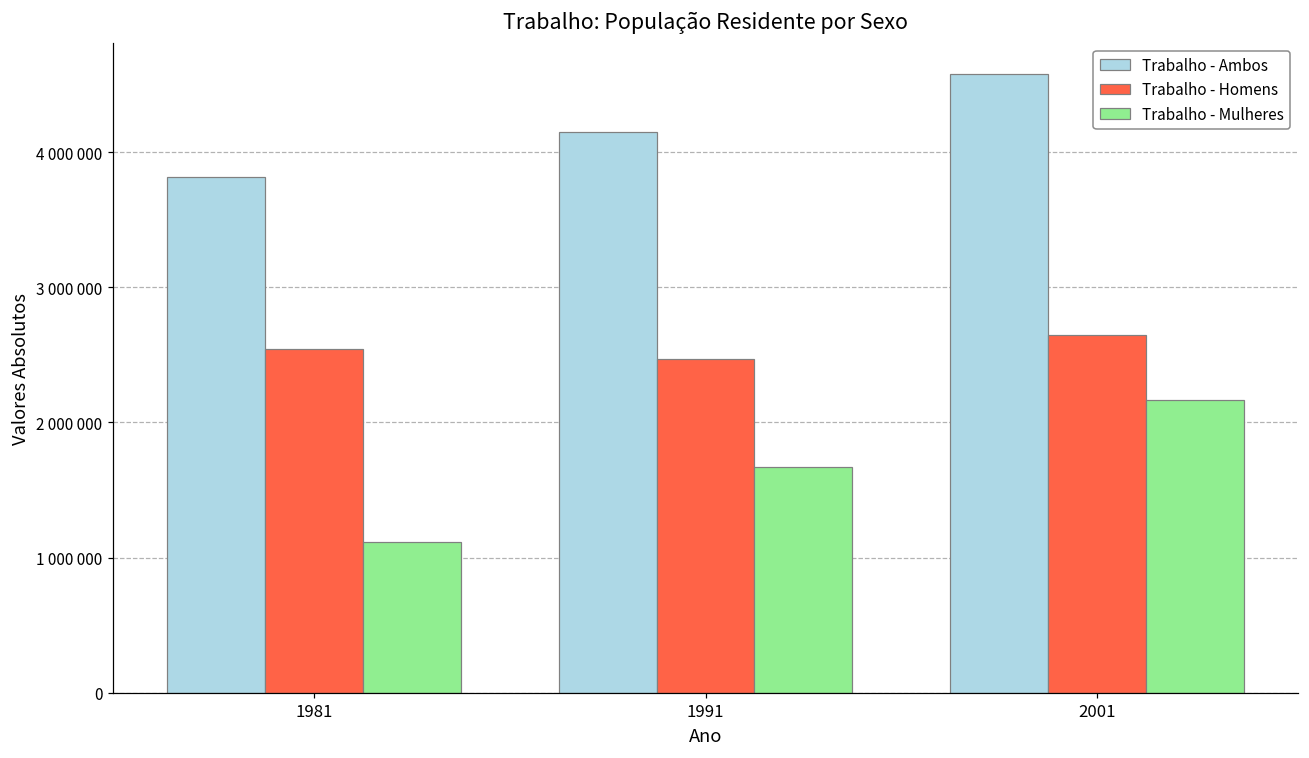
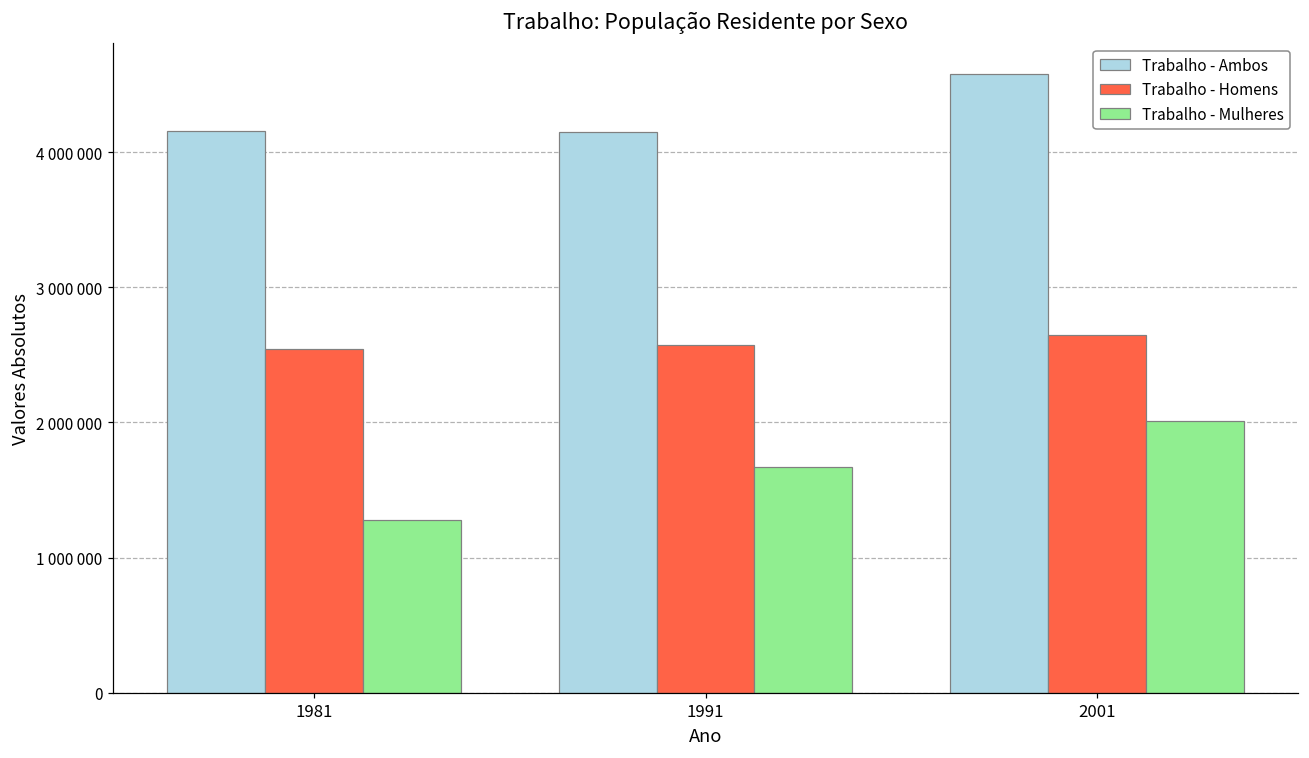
  {
    "Trabalho - Ambos": {
-     "1981": 3820000,
+     "1981": 4160000,
      "1991": 4150000,
      "2001": 4580000
    },
    "Trabalho - Homens": {
      "1981": 2540000,
-     "1991": 2470000,
+     "1991": 2580000,
      "2001": 2650000
    },
    "Trabalho - Mulheres": {
-     "1981": 1110000,
+     "1981": 1280000,
      "1991": 1670000,
-     "2001": 2160000
+     "2001": 2010000
    }
  }
